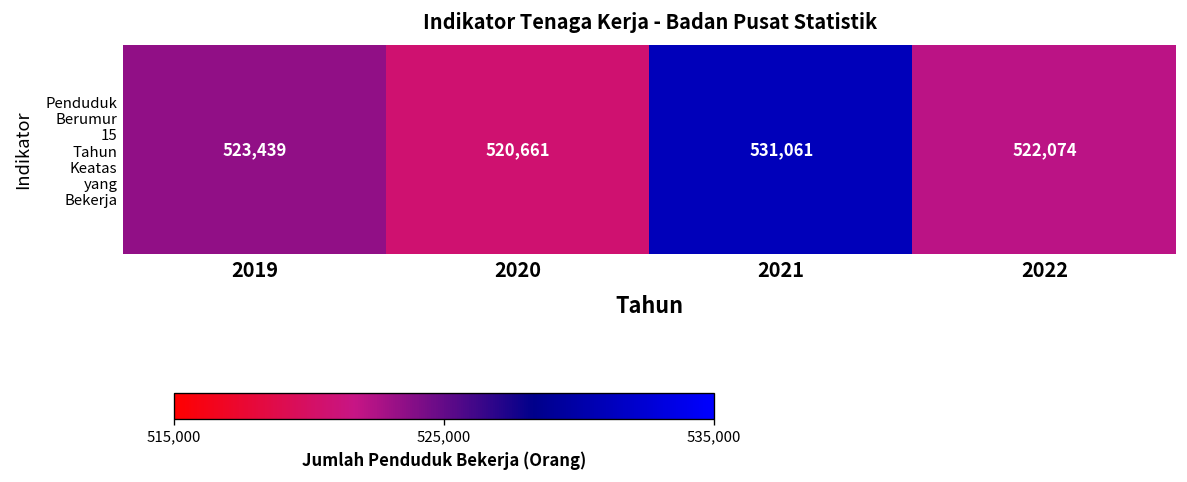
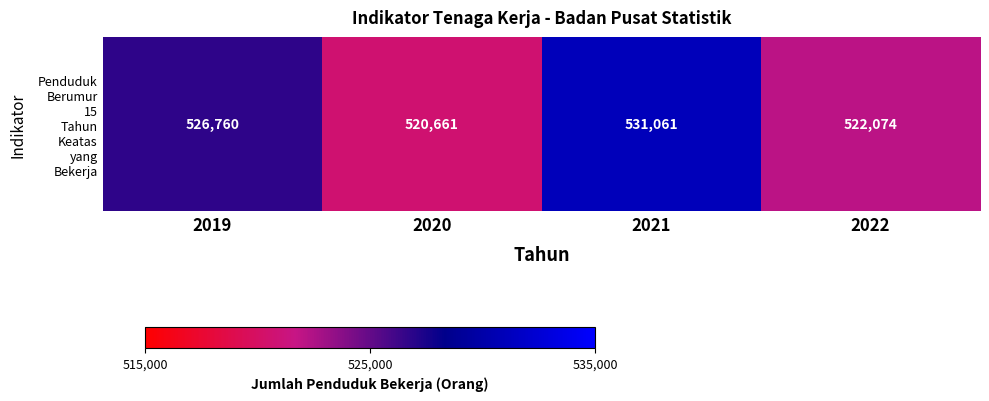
  {
    "Penduduk Berumur 15 Tahun Keatas yang Bekerja": {
-     "2019": "523,439",
+     "2019": "526,760",
      "2020": "520,661",
      "2021": "531,061",
      "2022": "522,074"
    }
  }
